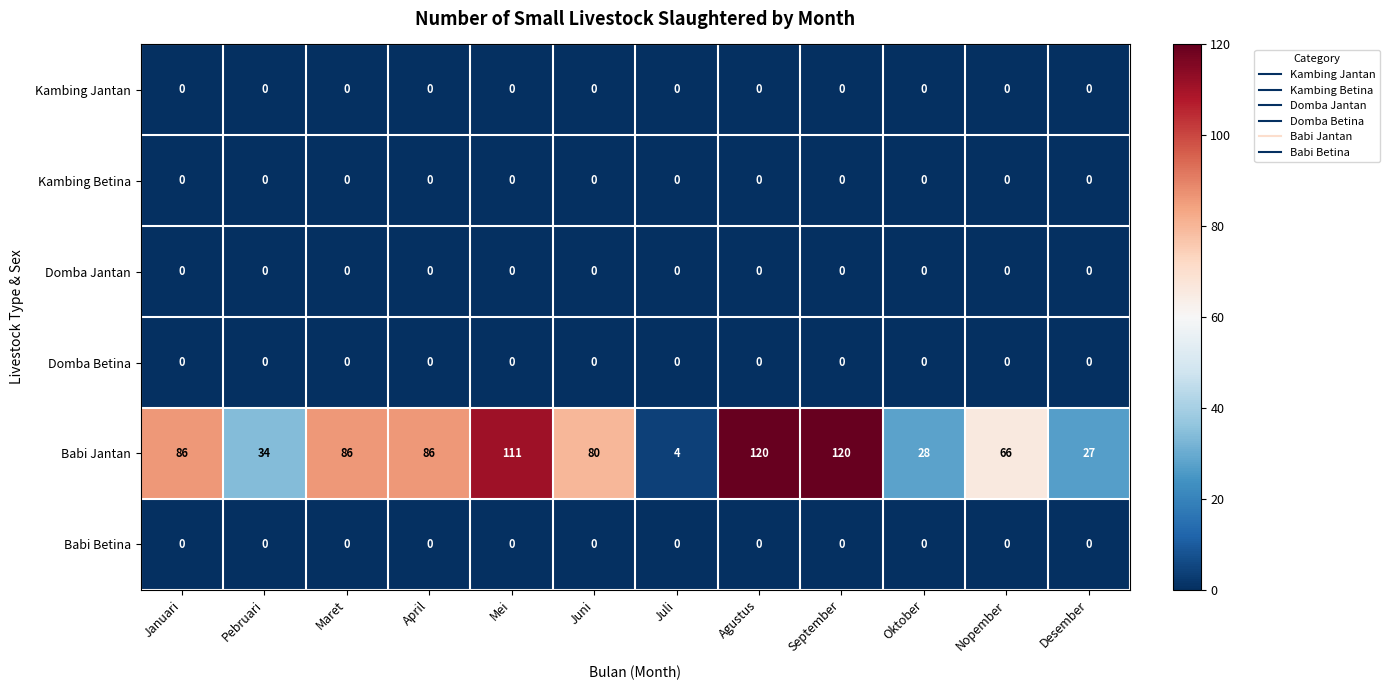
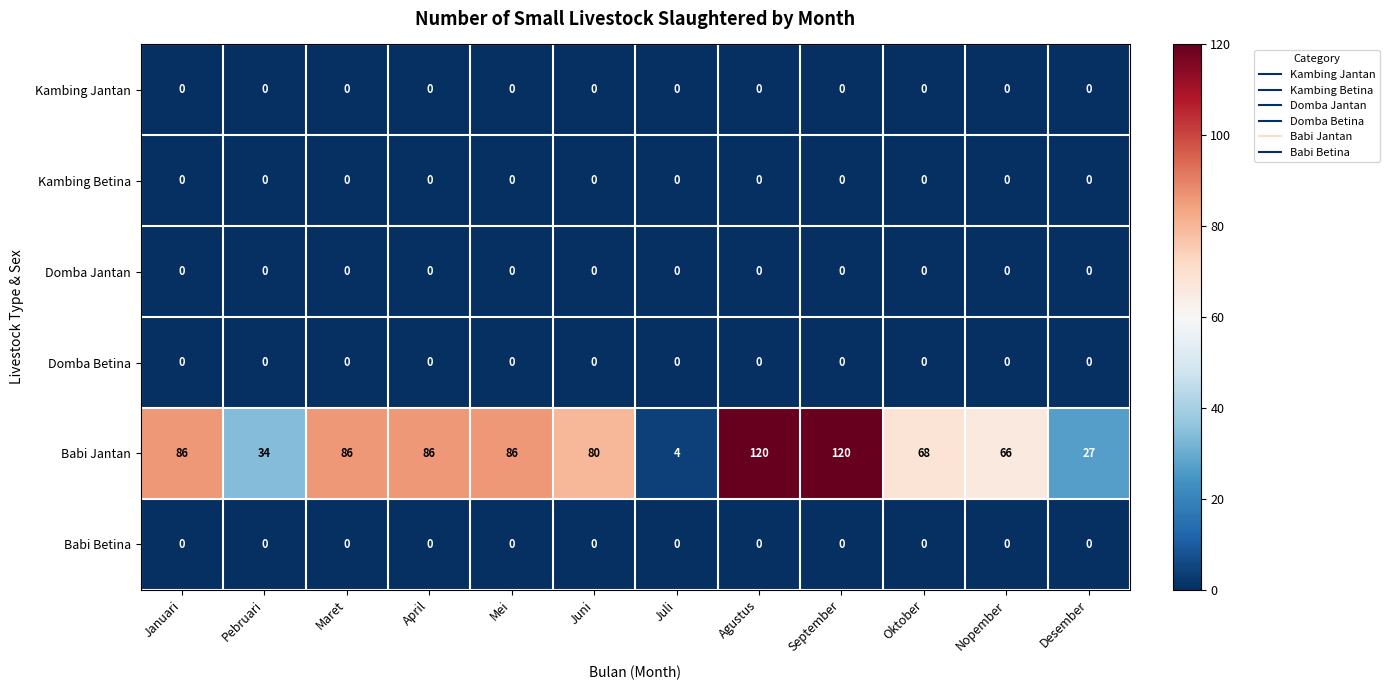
  {
    "Kambing Jantan": {
      "Januari": 0,
      "Pebruari": 0,
      "Maret": 0,
      "April": 0,
      "Mei": 0,
      "Juni": 0,
      "Juli": 0,
      "Agustus": 0,
      "September": 0,
      "Oktober": 0,
      "Nopember": 0,
      "Desember": 0
    },
    "Kambing Betina": {
      "Januari": 0,
      "Pebruari": 0,
      "Maret": 0,
      "April": 0,
      "Mei": 0,
      "Juni": 0,
      "Juli": 0,
      "Agustus": 0,
      "September": 0,
      "Oktober": 0,
      "Nopember": 0,
      "Desember": 0
    },
    "Domba Jantan": {
      "Januari": 0,
      "Pebruari": 0,
      "Maret": 0,
      "April": 0,
      "Mei": 0,
      "Juni": 0,
      "Juli": 0,
      "Agustus": 0,
      "September": 0,
      "Oktober": 0,
      "Nopember": 0,
      "Desember": 0
    },
    "Domba Betina": {
      "Januari": 0,
      "Pebruari": 0,
      "Maret": 0,
      "April": 0,
      "Mei": 0,
      "Juni": 0,
      "Juli": 0,
      "Agustus": 0,
      "September": 0,
      "Oktober": 0,
      "Nopember": 0,
      "Desember": 0
    },
    "Babi Jantan": {
      "Januari": 86,
      "Pebruari": 34,
      "Maret": 86,
      "April": 86,
-     "Mei": 111,
+     "Mei": 86,
      "Juni": 80,
      "Juli": 4,
      "Agustus": 120,
      "September": 120,
-     "Oktober": 28,
+     "Oktober": 68,
      "Nopember": 66,
      "Desember": 27
    },
    "Babi Betina": {
      "Januari": 0,
      "Pebruari": 0,
      "Maret": 0,
      "April": 0,
      "Mei": 0,
      "Juni": 0,
      "Juli": 0,
      "Agustus": 0,
      "September": 0,
      "Oktober": 0,
      "Nopember": 0,
      "Desember": 0
    }
  }
